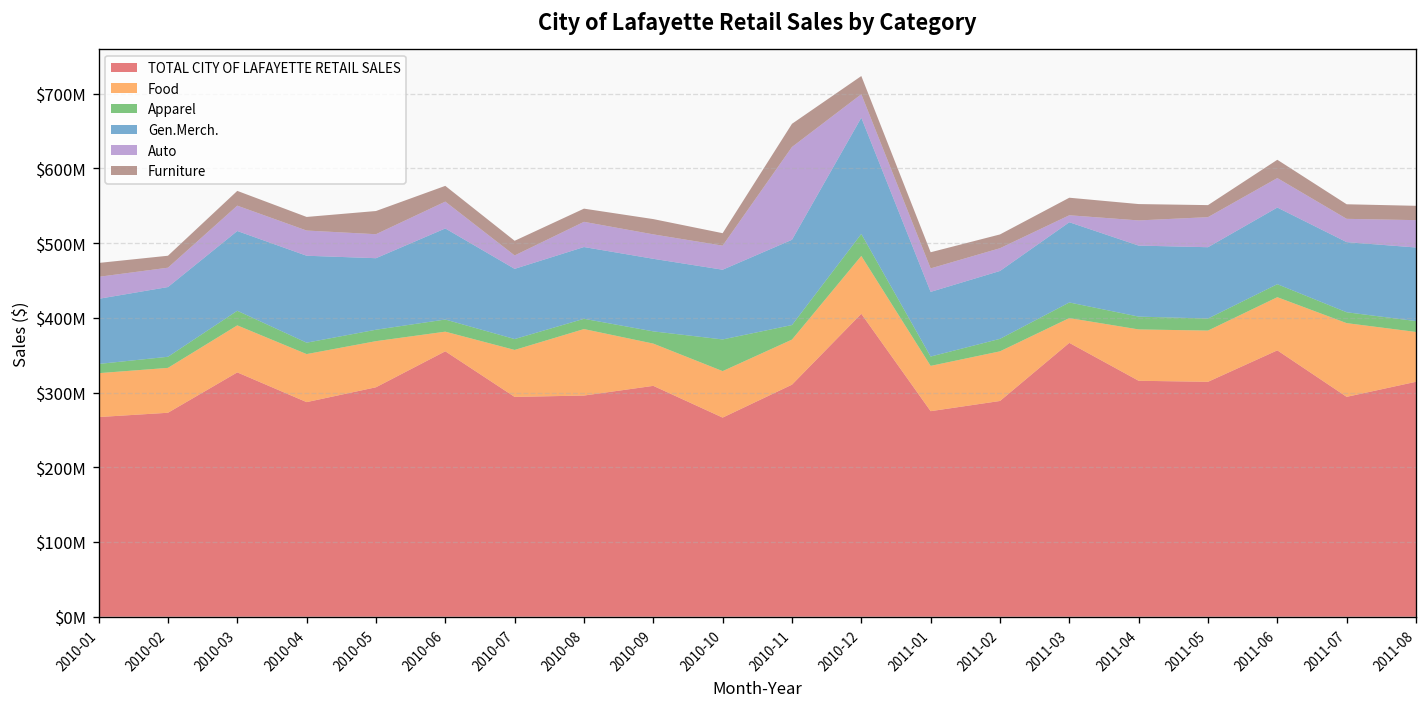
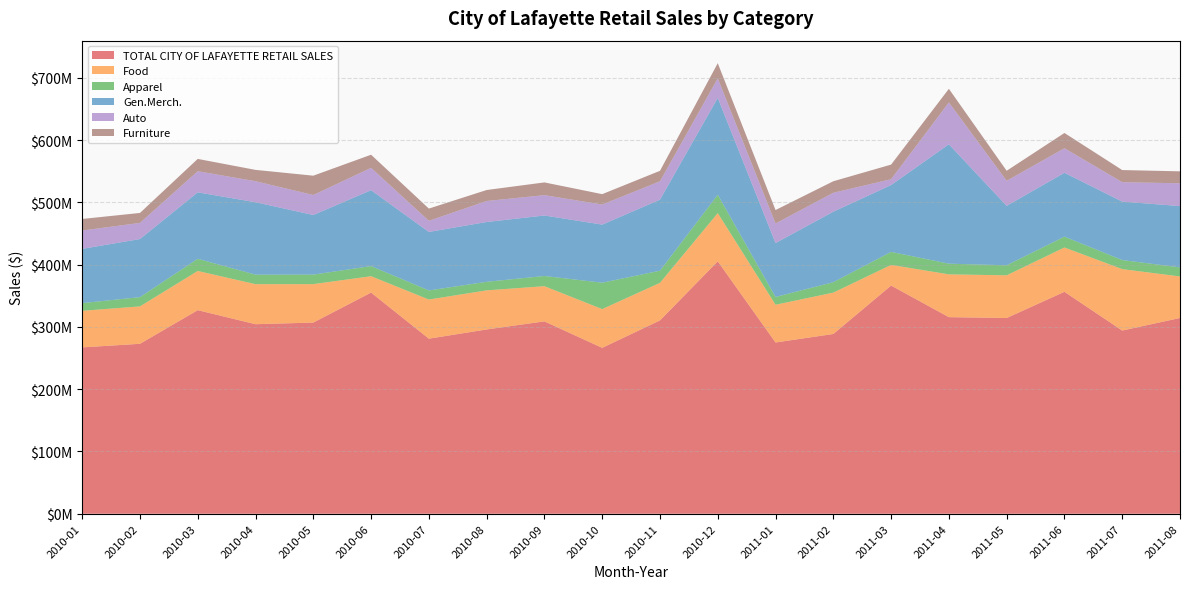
  {
    "TOTAL CITY OF LAFAYETTE RETAIL SALES": {
      "2010-01": "$270000000",
      "2010-02": "$270000000",
      "2010-03": "$330000000",
-     "2010-04": "$290000000",
+     "2010-04": "$300000000",
      "2010-05": "$310000000",
      "2010-06": "$360000000",
-     "2010-07": "$290000000",
+     "2010-07": "$280000000",
      "2010-08": "$300000000",
      "2010-09": "$310000000",
      "2010-10": "$270000000",
      "2010-11": "$310000000",
      "2010-12": "$410000000",
      "2011-01": "$280000000",
      "2011-02": "$290000000",
      "2011-03": "$370000000",
      "2011-04": "$320000000",
      "2011-05": "$310000000",
      "2011-06": "$360000000",
      "2011-07": "$290000000",
      "2011-08": "$310000000"
    },
    "Food": {
      "2010-01": "$60000000",
      "2010-02": "$60000000",
      "2010-03": "$60000000",
      "2010-04": "$60000000",
      "2010-05": "$60000000",
      "2010-06": "$30000000",
      "2010-07": "$60000000",
-     "2010-08": "$90000000",
+     "2010-08": "$60000000",
      "2010-09": "$60000000",
      "2010-10": "$60000000",
      "2010-11": "$60000000",
      "2010-12": "$80000000",
      "2011-01": "$60000000",
      "2011-02": "$70000000",
      "2011-03": "$30000000",
      "2011-04": "$70000000",
      "2011-05": "$70000000",
      "2011-06": "$70000000",
      "2011-07": "$100000000",
      "2011-08": "$70000000"
    },
    "Apparel": {
      "2010-01": "$10000000",
      "2010-02": "$10000000",
      "2010-03": "$20000000",
      "2010-04": "$20000000",
      "2010-05": "$20000000",
      "2010-06": "$20000000",
      "2010-07": "$10000000",
      "2010-08": "$10000000",
      "2010-09": "$20000000",
      "2010-10": "$40000000",
      "2010-11": "$20000000",
      "2010-12": "$30000000",
      "2011-01": "$10000000",
      "2011-02": "$20000000",
      "2011-03": "$20000000",
      "2011-04": "$20000000",
      "2011-05": "$20000000",
      "2011-06": "$20000000",
      "2011-07": "$10000000",
      "2011-08": "$10000000"
    },
    "Gen.Merch.": {
      "2010-01": "$90000000",
      "2010-02": "$90000000",
      "2010-03": "$110000000",
      "2010-04": "$120000000",
      "2010-05": "$100000000",
      "2010-06": "$120000000",
      "2010-07": "$90000000",
      "2010-08": "$100000000",
      "2010-09": "$100000000",
      "2010-10": "$90000000",
      "2010-11": "$110000000",
      "2010-12": "$160000000",
      "2011-01": "$90000000",
-     "2011-02": "$90000000",
+     "2011-02": "$110000000",
      "2011-03": "$110000000",
-     "2011-04": "$100000000",
+     "2011-04": "$190000000",
      "2011-05": "$100000000",
      "2011-06": "$100000000",
      "2011-07": "$90000000",
      "2011-08": "$100000000"
    },
    "Auto": {
      "2010-01": "$30000000",
      "2010-02": "$30000000",
      "2010-03": "$30000000",
      "2010-04": "$30000000",
      "2010-05": "$30000000",
      "2010-06": "$40000000",
      "2010-07": "$20000000",
      "2010-08": "$30000000",
      "2010-09": "$30000000",
      "2010-10": "$30000000",
-     "2010-11": "$120000000",
+     "2010-11": "$30000000",
      "2010-12": "$30000000",
      "2011-01": "$30000000",
      "2011-02": "$30000000",
      "2011-03": "$10000000",
-     "2011-04": "$30000000",
+     "2011-04": "$70000000",
      "2011-05": "$40000000",
      "2011-06": "$40000000",
      "2011-07": "$30000000",
      "2011-08": "$40000000"
    },
    "Furniture": {
      "2010-01": "$20000000",
      "2010-02": "$20000000",
      "2010-03": "$20000000",
      "2010-04": "$20000000",
      "2010-05": "$30000000",
      "2010-06": "$20000000",
      "2010-07": "$20000000",
      "2010-08": "$20000000",
      "2010-09": "$20000000",
      "2010-10": "$20000000",
-     "2010-11": "$30000000",
+     "2010-11": "$20000000",
      "2010-12": "$20000000",
      "2011-01": "$20000000",
      "2011-02": "$20000000",
      "2011-03": "$20000000",
      "2011-04": "$20000000",
      "2011-05": "$20000000",
      "2011-06": "$20000000",
      "2011-07": "$20000000",
      "2011-08": "$20000000"
    }
  }
